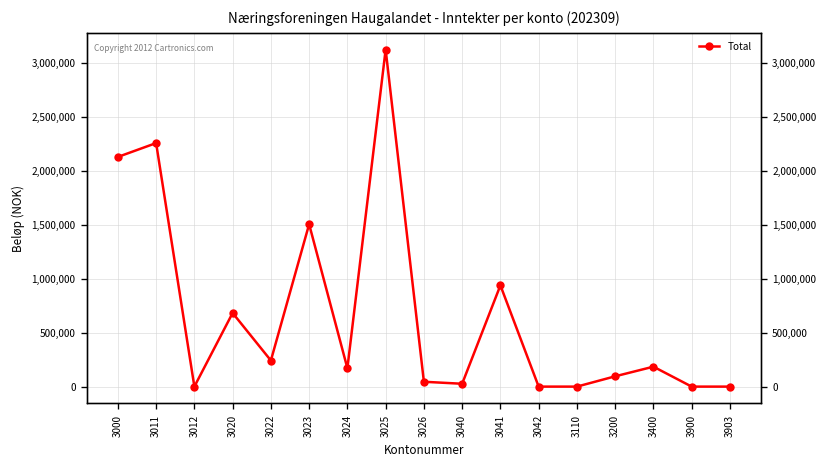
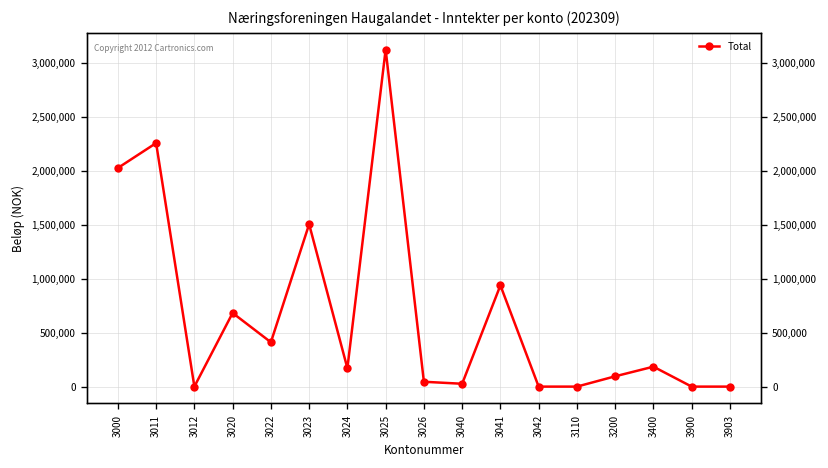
  {
-   "3000": "2,100,000",
+   "3000": "2,000,000",
    "3011": "2,300,000",
    "3012": "0",
    "3020": "700,000",
-   "3022": "200,000",
+   "3022": "400,000",
    "3023": "1,500,000",
    "3024": "200,000",
    "3025": "3,100,000",
    "3026": "0",
    "3040": "0",
    "3041": "900,000",
    "3042": "0",
    "3110": "0",
    "3200": "100,000",
    "3400": "200,000",
    "3900": "0",
    "3903": "0"
  }
